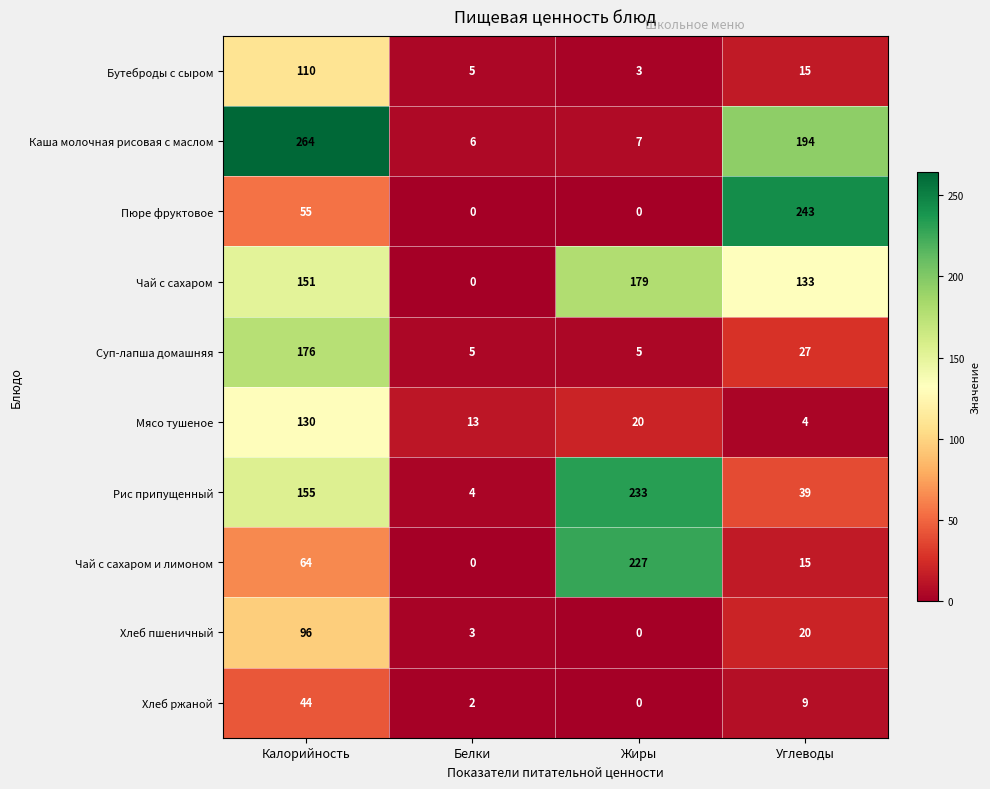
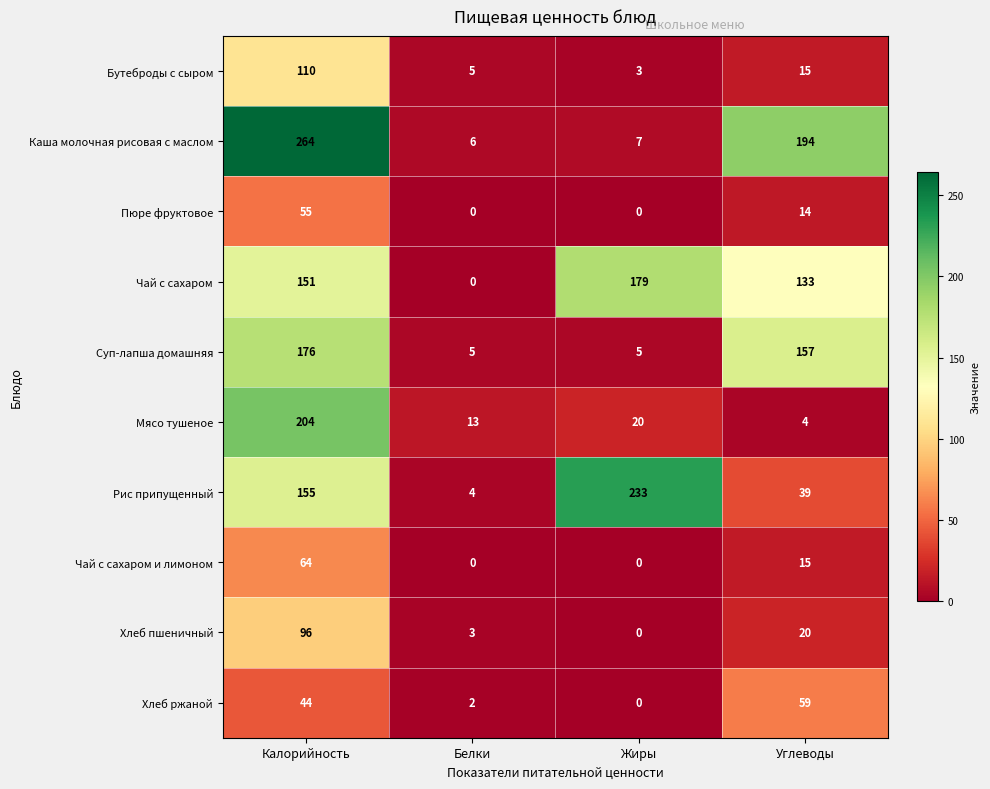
  {
    "Бутеброды с сыром": {
      "Калорийность": 110,
      "Белки": 5,
      "Жиры": 3,
      "Углеводы": 15
    },
    "Каша молочная рисовая с маслом": {
      "Калорийность": 264,
      "Белки": 6,
      "Жиры": 7,
      "Углеводы": 194
    },
    "Пюре фруктовое": {
      "Калорийность": 55,
      "Белки": 0,
      "Жиры": 0,
-     "Углеводы": 243
+     "Углеводы": 14
    },
    "Чай с сахаром": {
      "Калорийность": 151,
      "Белки": 0,
      "Жиры": 179,
      "Углеводы": 133
    },
    "Суп-лапша домашняя": {
      "Калорийность": 176,
      "Белки": 5,
      "Жиры": 5,
-     "Углеводы": 27
+     "Углеводы": 157
    },
    "Мясо тушеное": {
-     "Калорийность": 130,
+     "Калорийность": 204,
      "Белки": 13,
      "Жиры": 20,
      "Углеводы": 4
    },
    "Рис припущенный": {
      "Калорийность": 155,
      "Белки": 4,
      "Жиры": 233,
      "Углеводы": 39
    },
    "Чай с сахаром и лимоном": {
      "Калорийность": 64,
      "Белки": 0,
-     "Жиры": 227,
+     "Жиры": 0,
      "Углеводы": 15
    },
    "Хлеб пшеничный": {
      "Калорийность": 96,
      "Белки": 3,
      "Жиры": 0,
      "Углеводы": 20
    },
    "Хлеб ржаной": {
      "Калорийность": 44,
      "Белки": 2,
      "Жиры": 0,
-     "Углеводы": 9
+     "Углеводы": 59
    }
  }
